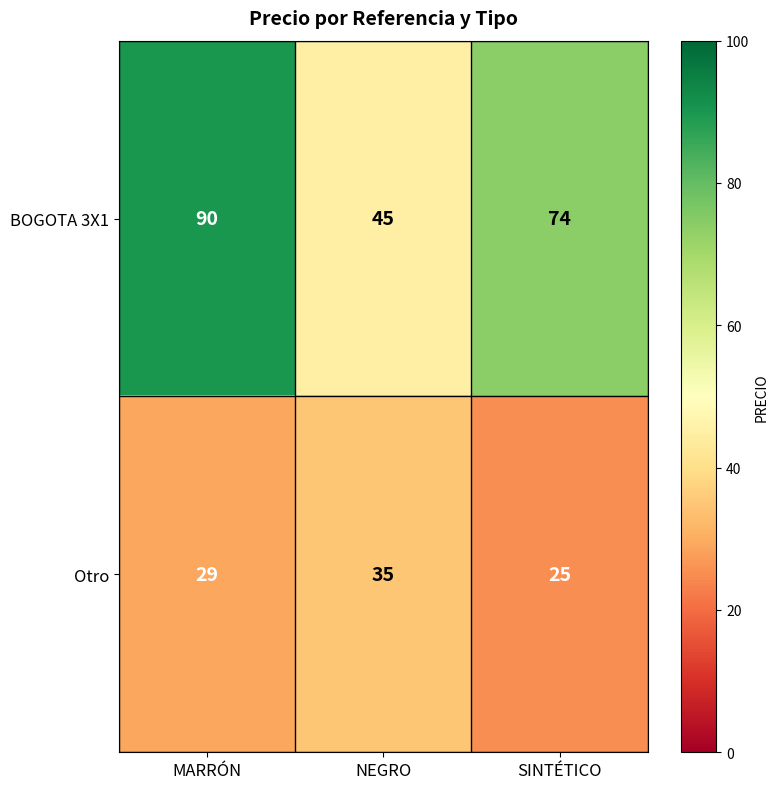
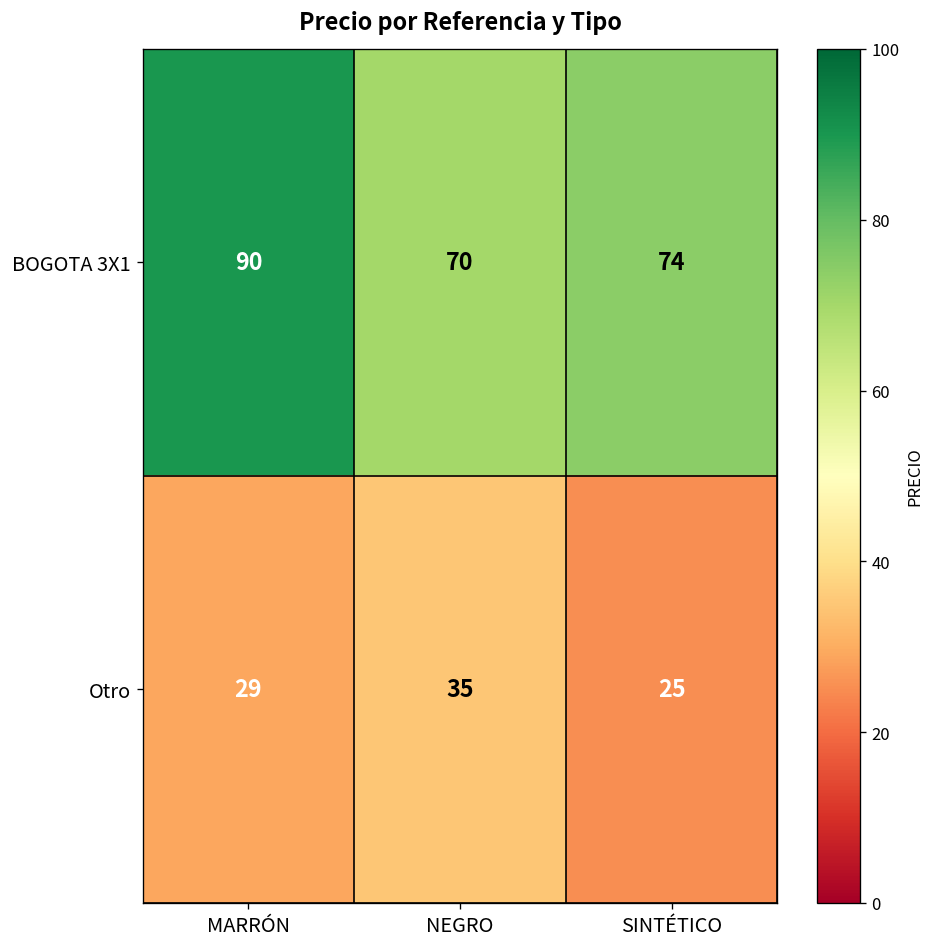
  {
    "BOGOTA 3X1": {
      "MARRÓN": 90,
-     "NEGRO": 45,
+     "NEGRO": 70,
      "SINTÉTICO": 74
    },
    "Otro": {
      "MARRÓN": 29,
      "NEGRO": 35,
      "SINTÉTICO": 25
    }
  }
